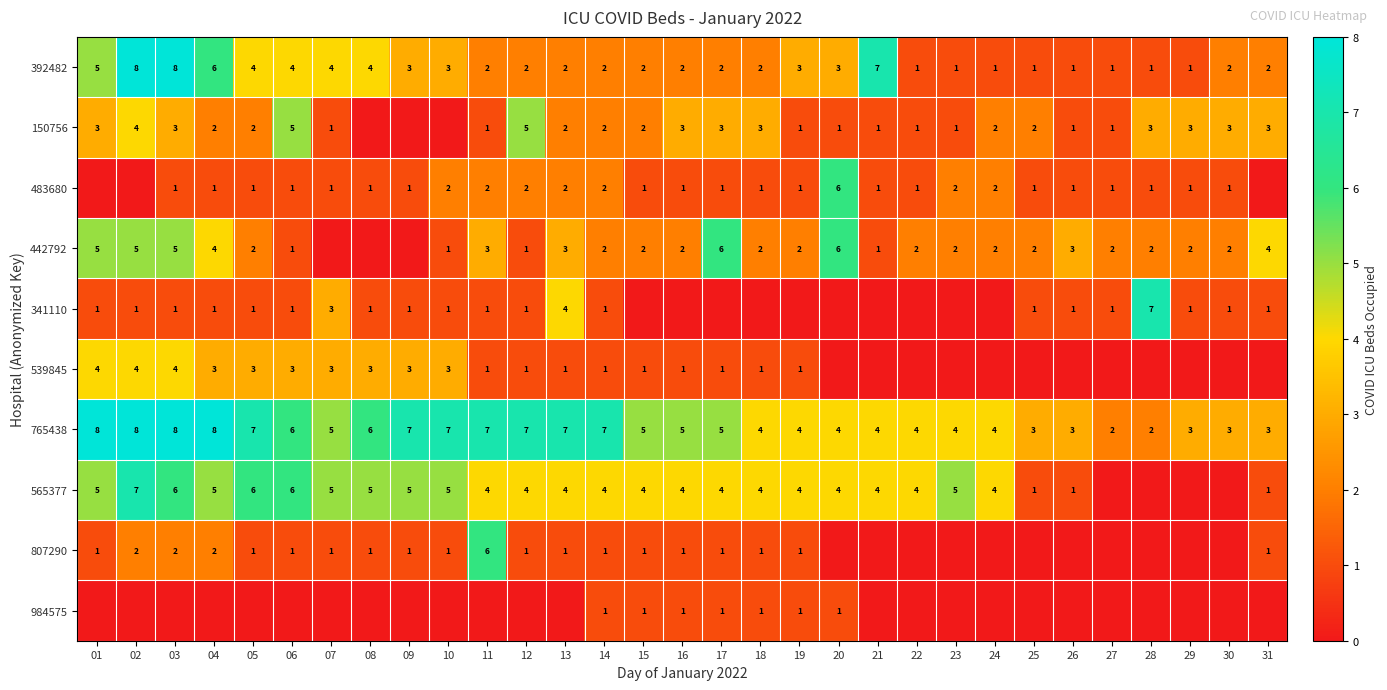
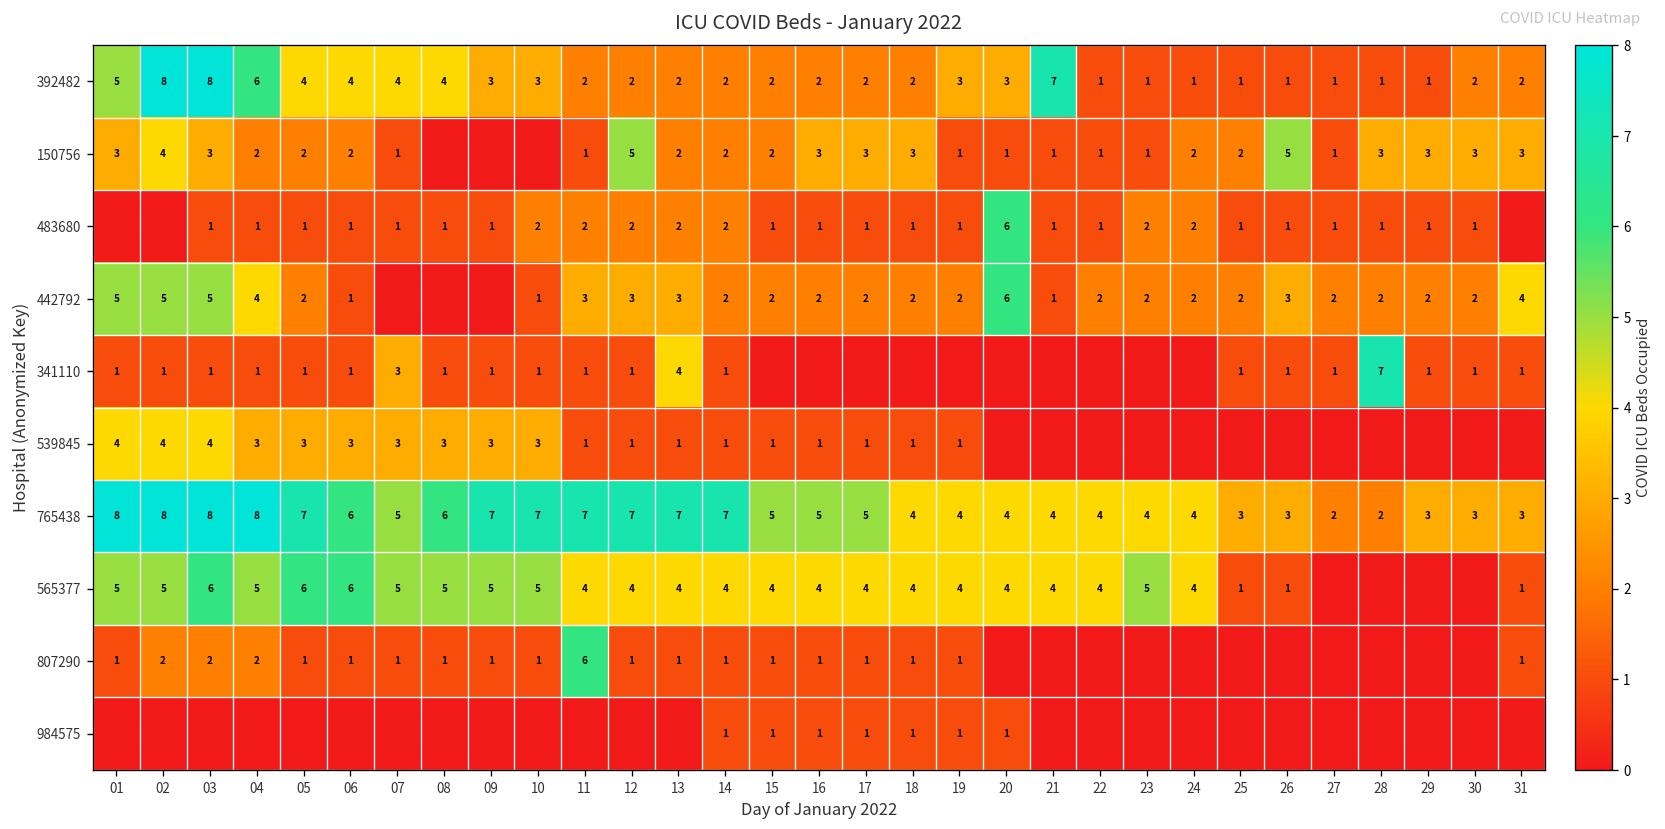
  {
    "150756": {
      "01": 3,
      "02": 4,
      "03": 3,
      "04": 2,
      "05": 2,
-     "06": 5,
+     "06": 2,
      "07": 1,
      "11": 1,
      "12": 5,
      "13": 2,
      "14": 2,
      "15": 2,
      "16": 3,
      "17": 3,
      "18": 3,
      "19": 1,
      "20": 1,
      "21": 1,
      "22": 1,
      "23": 1,
      "24": 2,
      "25": 2,
-     "26": 1,
+     "26": 5,
      "27": 1,
      "28": 3,
      "29": 3,
      "30": 3,
      "31": 3
    },
    "442792": {
      "01": 5,
      "02": 5,
      "03": 5,
      "04": 4,
      "05": 2,
      "06": 1,
      "10": 1,
      "11": 3,
-     "12": 1,
+     "12": 3,
      "13": 3,
      "14": 2,
      "15": 2,
      "16": 2,
-     "17": 6,
+     "17": 2,
      "18": 2,
      "19": 2,
      "20": 6,
      "21": 1,
      "22": 2,
      "23": 2,
      "24": 2,
      "25": 2,
      "26": 3,
      "27": 2,
      "28": 2,
      "29": 2,
      "30": 2,
      "31": 4
    },
    "565377": {
      "01": 5,
-     "02": 7,
+     "02": 5,
      "03": 6,
      "04": 5,
      "05": 6,
      "06": 6,
      "07": 5,
      "08": 5,
      "09": 5,
      "10": 5,
      "11": 4,
      "12": 4,
      "13": 4,
      "14": 4,
      "15": 4,
      "16": 4,
      "17": 4,
      "18": 4,
      "19": 4,
      "20": 4,
      "21": 4,
      "22": 4,
      "23": 5,
      "24": 4,
      "25": 1,
      "26": 1,
      "31": 1
    }
  }
